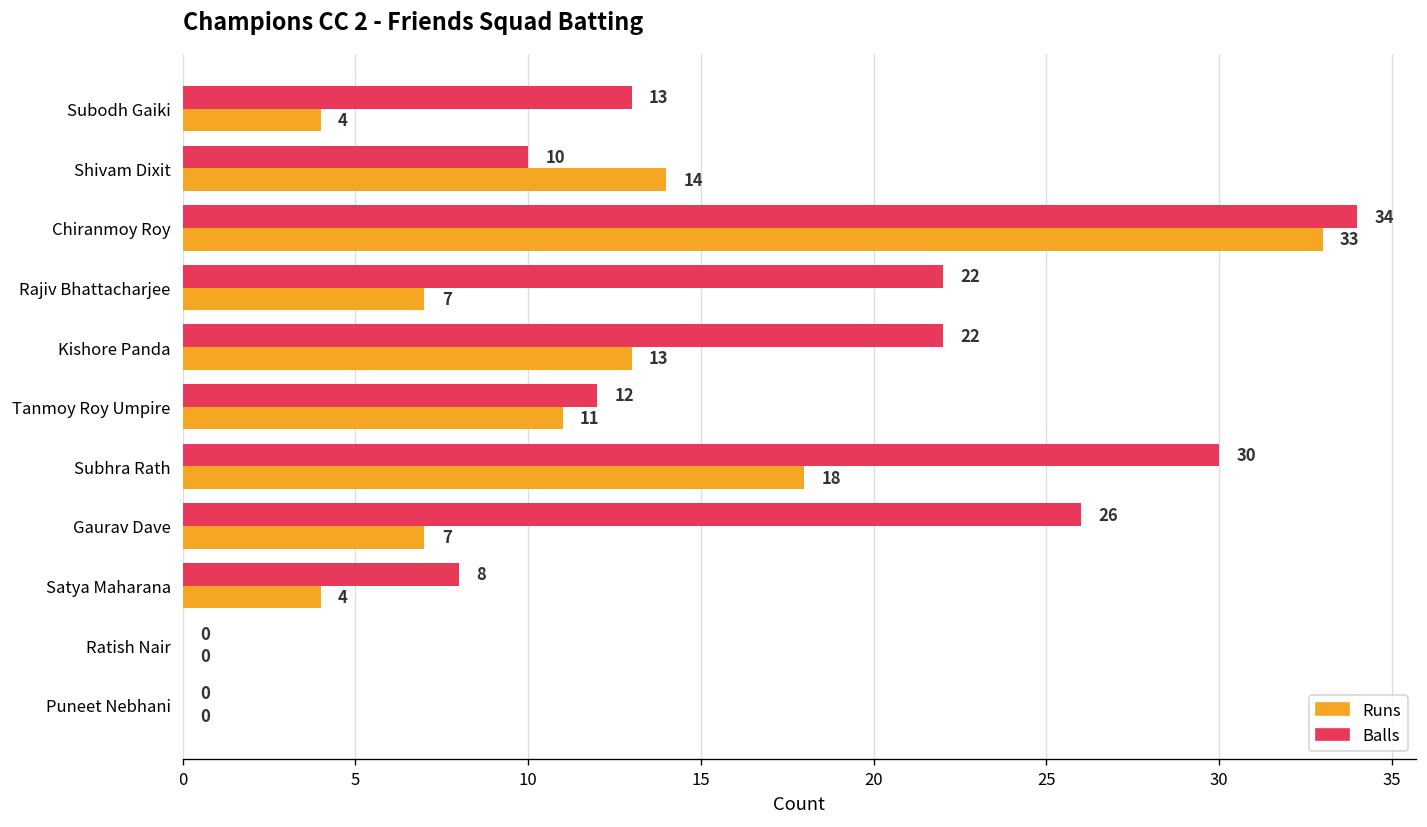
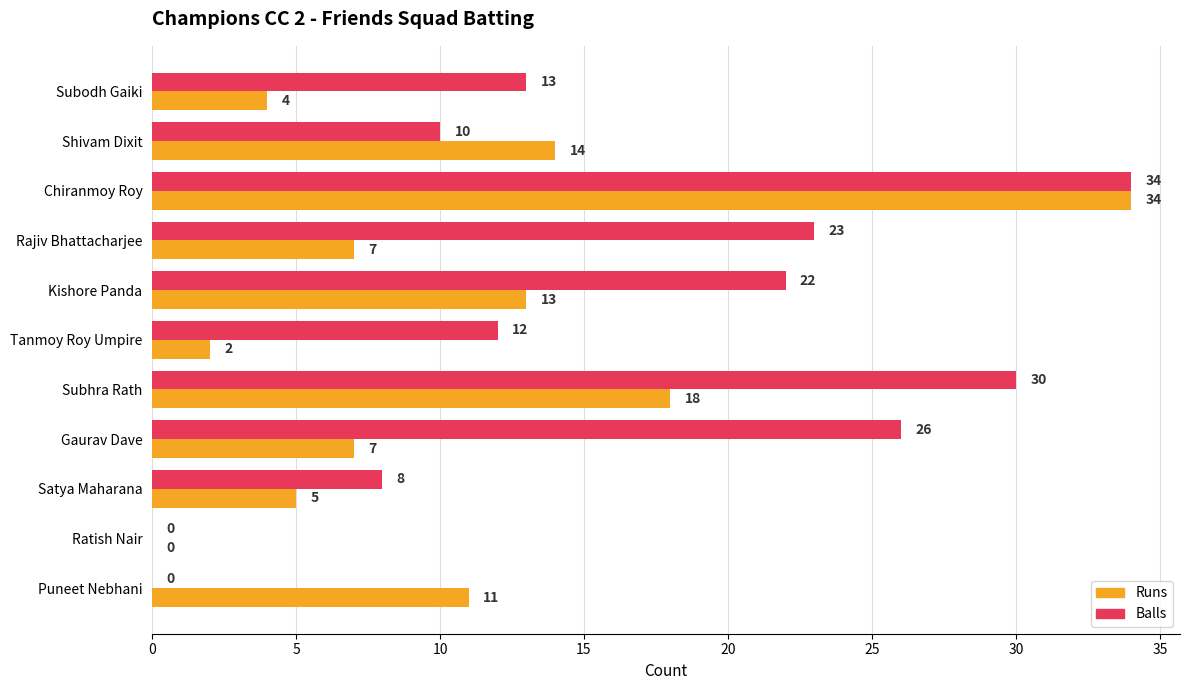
  {
    "Runs": {
      "Subodh Gaiki": 4,
      "Shivam Dixit": 14,
-     "Chiranmoy Roy": 33,
+     "Chiranmoy Roy": 34,
      "Rajiv Bhattacharjee": 7,
      "Kishore Panda": 13,
-     "Tanmoy Roy Umpire": 11,
+     "Tanmoy Roy Umpire": 2,
      "Subhra Rath": 18,
      "Gaurav Dave": 7,
-     "Satya Maharana": 4,
+     "Satya Maharana": 5,
      "Ratish Nair": 0,
-     "Puneet Nebhani": 0
+     "Puneet Nebhani": 11
    },
    "Balls": {
      "Subodh Gaiki": 13,
      "Shivam Dixit": 10,
      "Chiranmoy Roy": 34,
-     "Rajiv Bhattacharjee": 22,
+     "Rajiv Bhattacharjee": 23,
      "Kishore Panda": 22,
      "Tanmoy Roy Umpire": 12,
      "Subhra Rath": 30,
      "Gaurav Dave": 26,
      "Satya Maharana": 8,
      "Ratish Nair": 0,
      "Puneet Nebhani": 0
    }
  }
